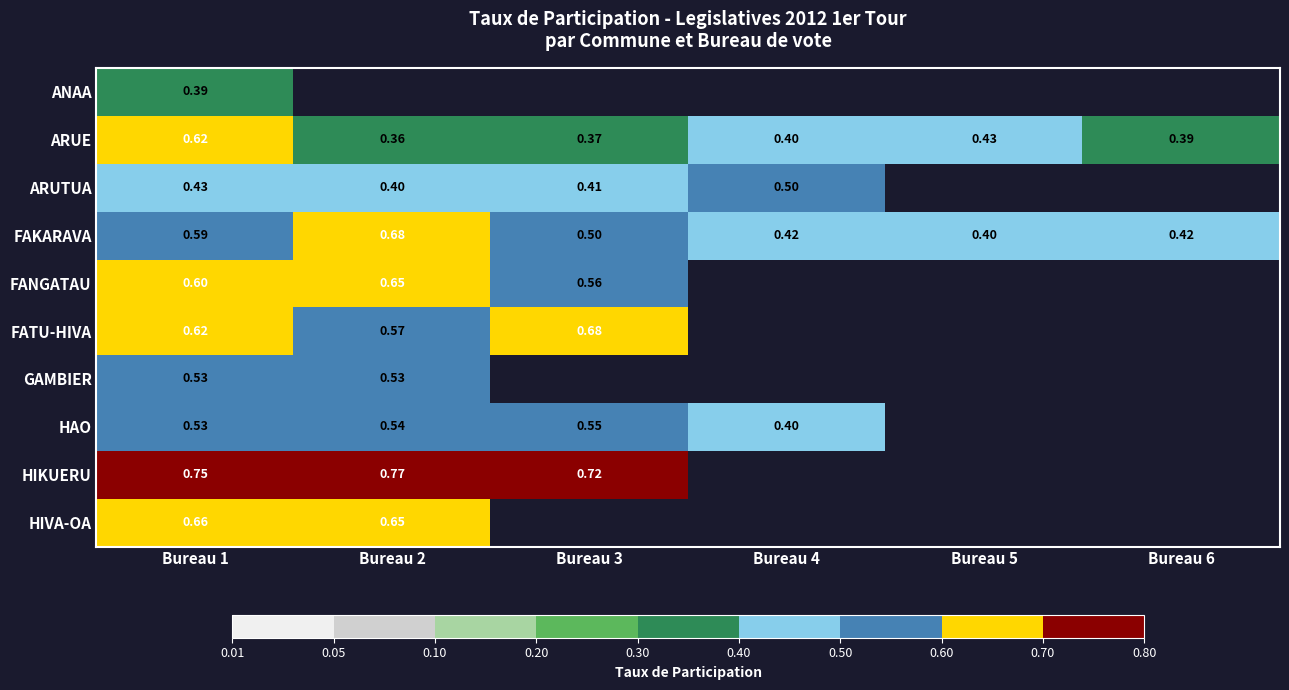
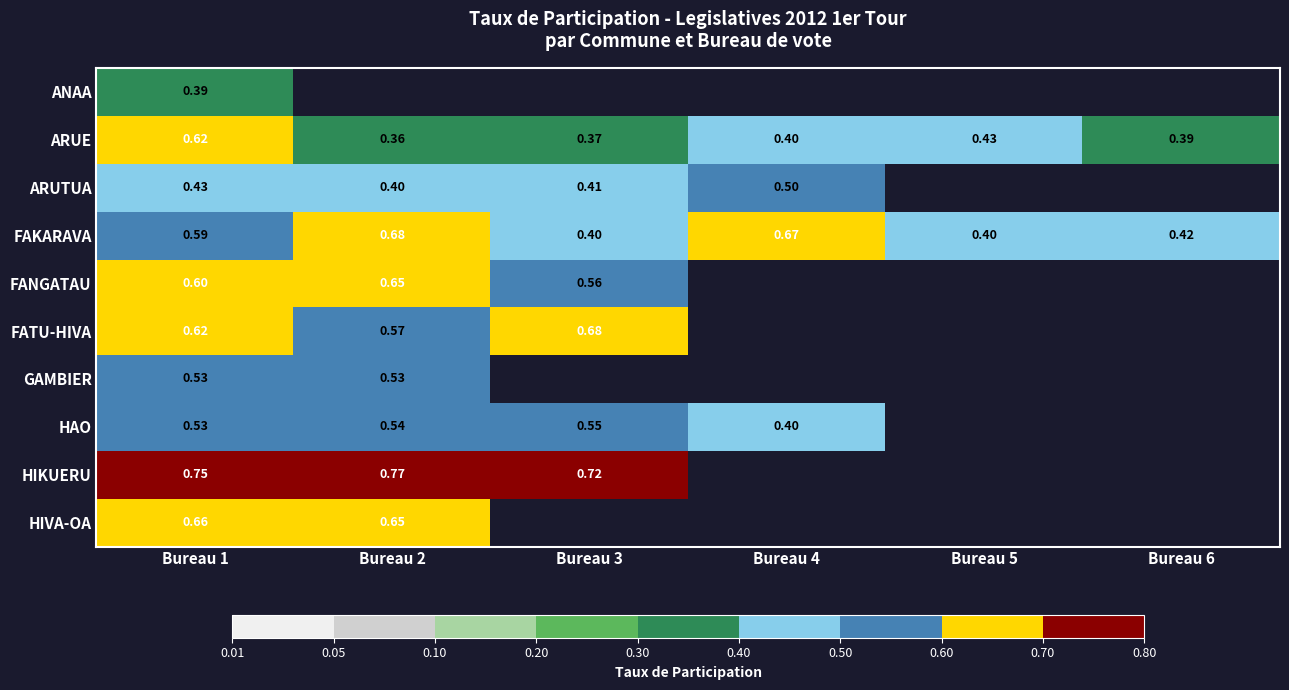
  {
    "ANAA": {
      "Bureau 1": 0.39
    },
    "ARUE": {
      "Bureau 1": 0.62,
      "Bureau 2": 0.36,
      "Bureau 3": 0.37,
      "Bureau 4": 0.40,
      "Bureau 5": 0.43,
      "Bureau 6": 0.39
    },
    "ARUTUA": {
      "Bureau 1": 0.43,
      "Bureau 2": 0.40,
      "Bureau 3": 0.41,
      "Bureau 4": 0.50
    },
    "FAKARAVA": {
      "Bureau 1": 0.59,
      "Bureau 2": 0.68,
-     "Bureau 3": 0.50,
-     "Bureau 4": 0.42,
+     "Bureau 3": 0.40,
+     "Bureau 4": 0.67,
      "Bureau 5": 0.40,
      "Bureau 6": 0.42
    },
    "FANGATAU": {
      "Bureau 1": 0.60,
      "Bureau 2": 0.65,
      "Bureau 3": 0.56
    },
    "FATU-HIVA": {
      "Bureau 1": 0.62,
      "Bureau 2": 0.57,
      "Bureau 3": 0.68
    },
    "GAMBIER": {
      "Bureau 1": 0.53,
      "Bureau 2": 0.53
    },
    "HAO": {
      "Bureau 1": 0.53,
      "Bureau 2": 0.54,
      "Bureau 3": 0.55,
      "Bureau 4": 0.40
    },
    "HIKUERU": {
      "Bureau 1": 0.75,
      "Bureau 2": 0.77,
      "Bureau 3": 0.72
    },
    "HIVA-OA": {
      "Bureau 1": 0.66,
      "Bureau 2": 0.65
    }
  }
